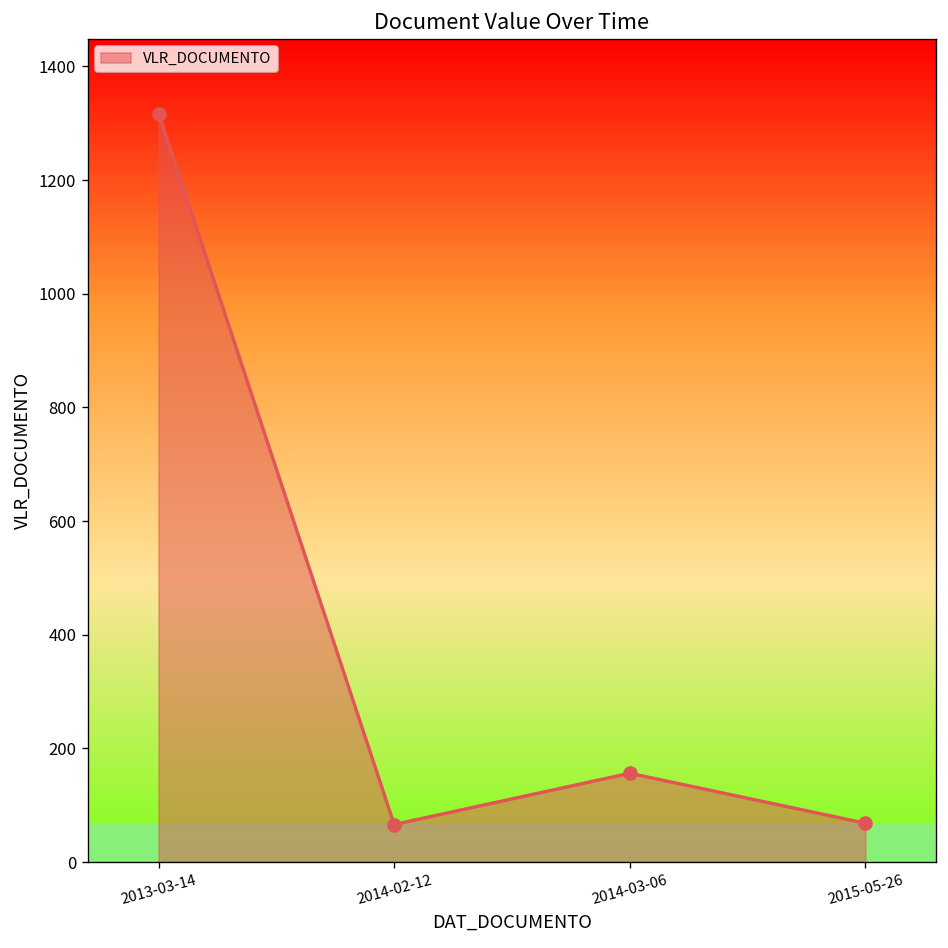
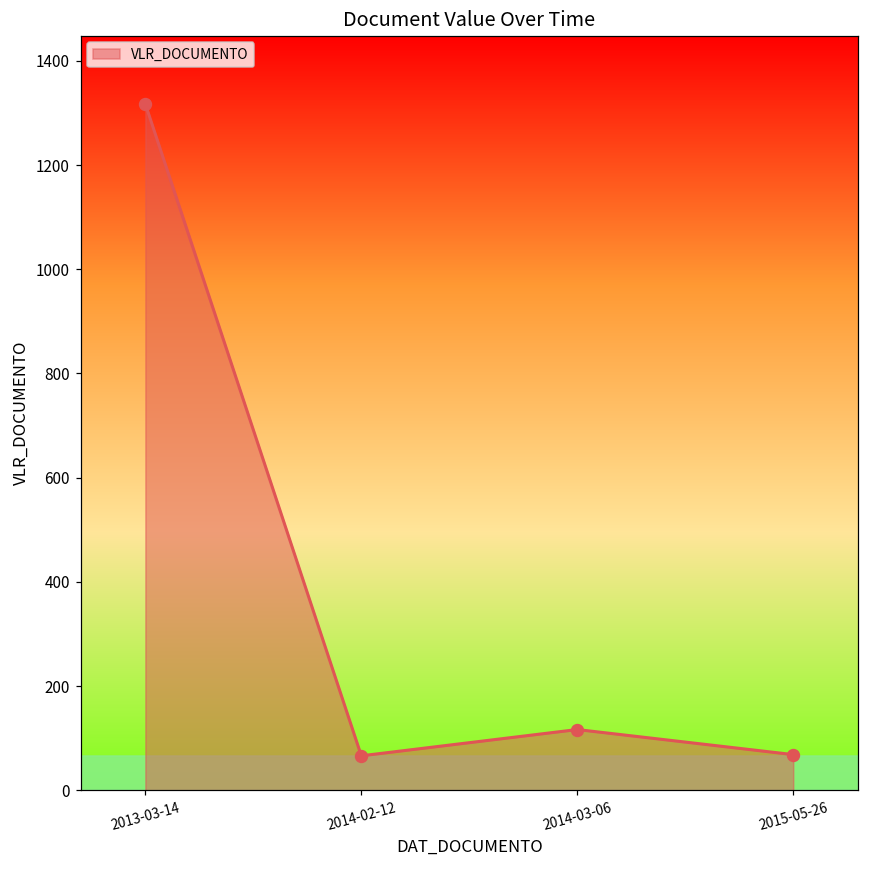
  {
    "2013-03-14": 1320,
    "2014-02-12": 70,
-   "2014-03-06": 160,
+   "2014-03-06": 120,
    "2015-05-26": 70
  }
